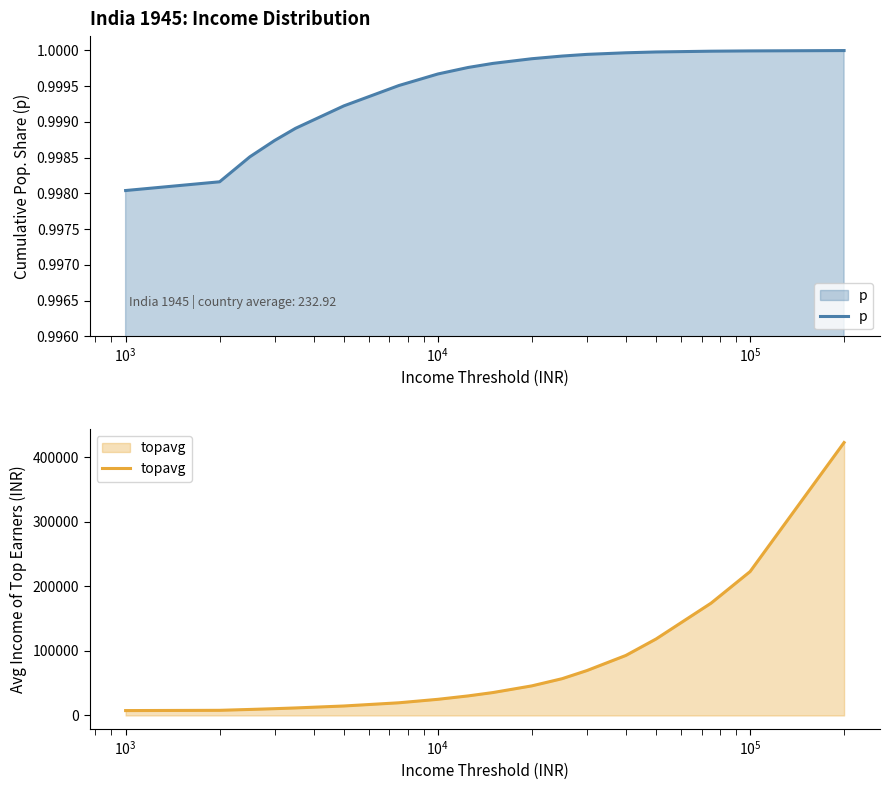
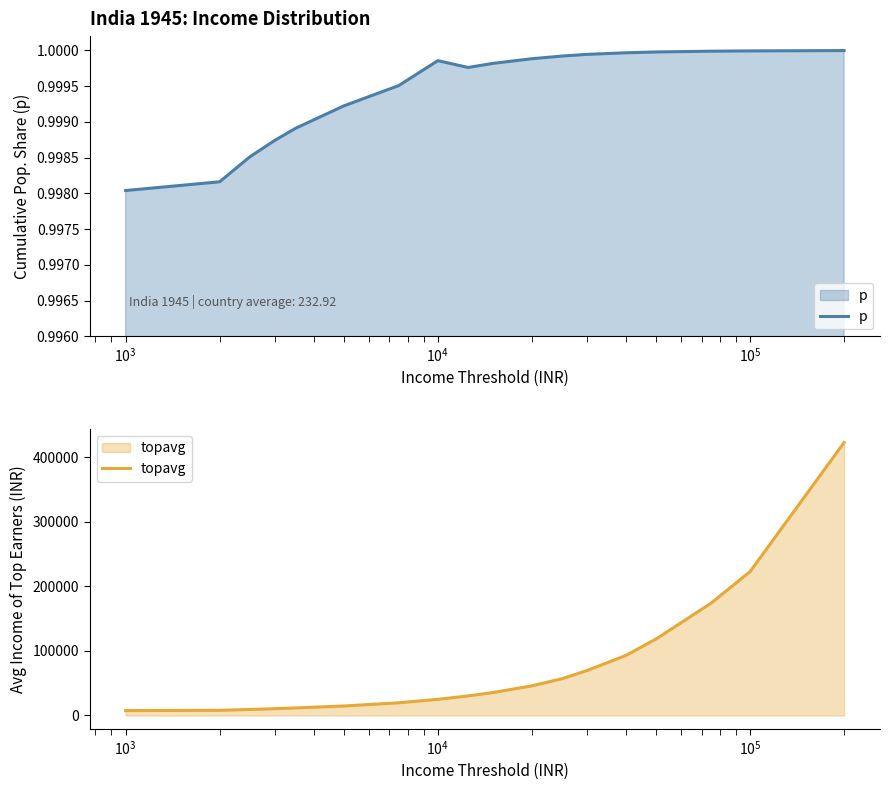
  {
    "India 1945: Income Distribution": {
      "10^3": 0.9980,
-     "10^4": 0.9997,
+     "10^4": 0.9999,
      "10^5": 1.0000
    }
  }
